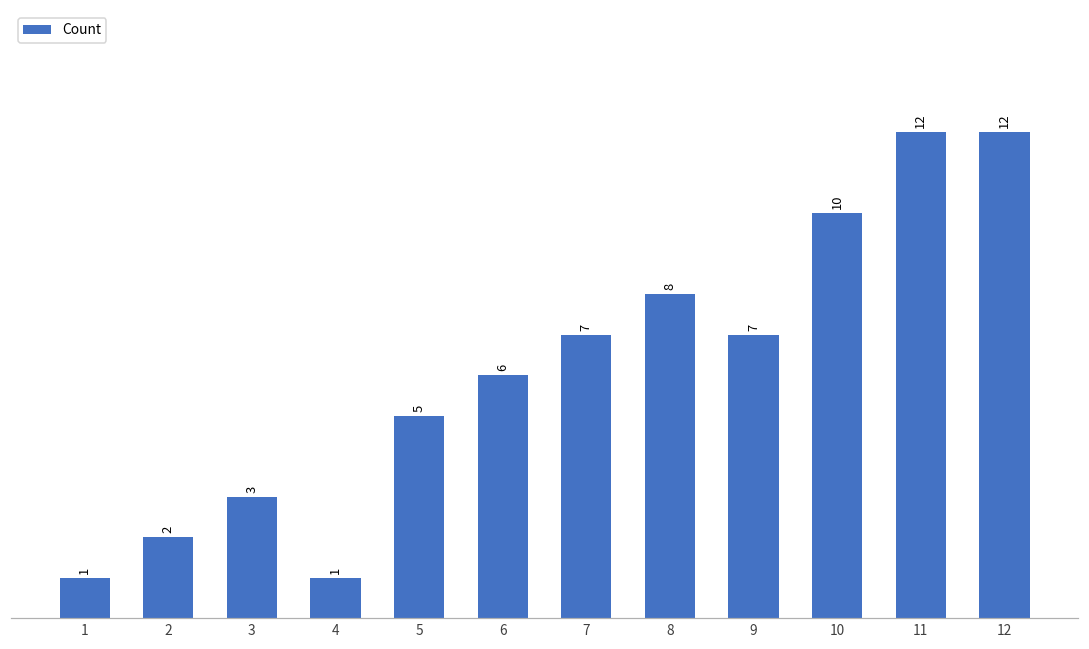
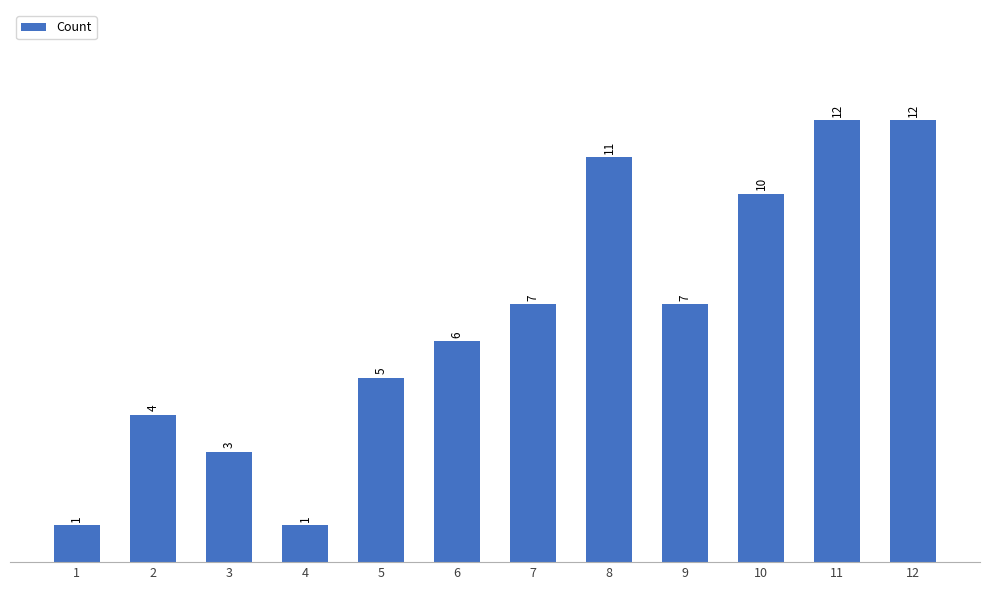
  {
    "1": 1,
-   "2": 2,
+   "2": 4,
    "3": 3,
    "4": 1,
    "5": 5,
    "6": 6,
    "7": 7,
-   "8": 8,
+   "8": 11,
    "9": 7,
    "10": 10,
    "11": 12,
    "12": 12
  }
